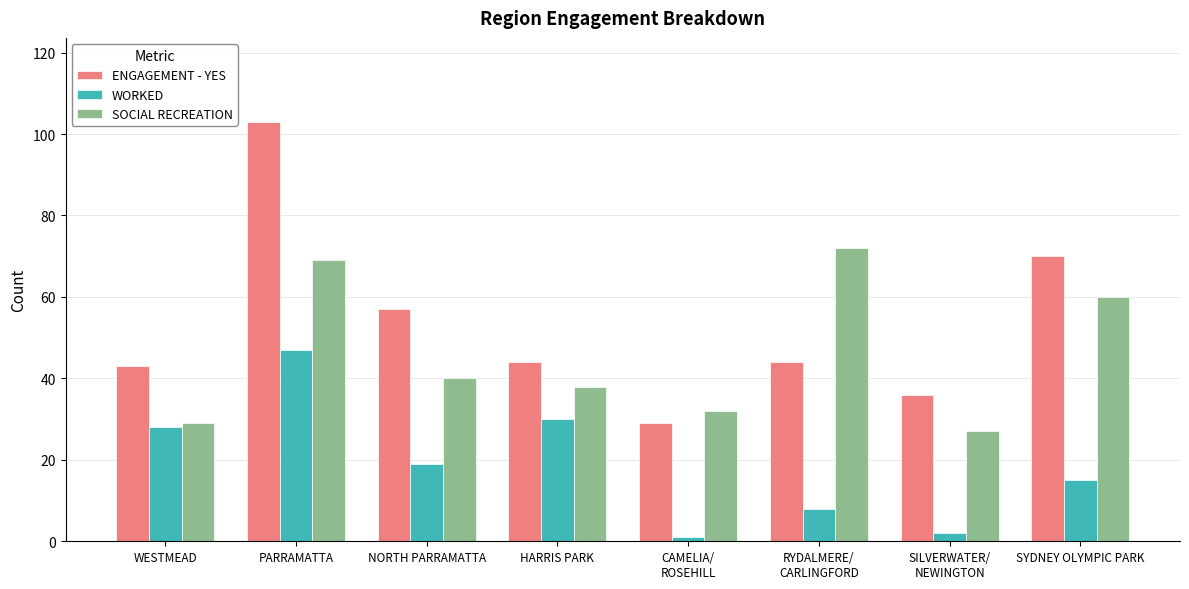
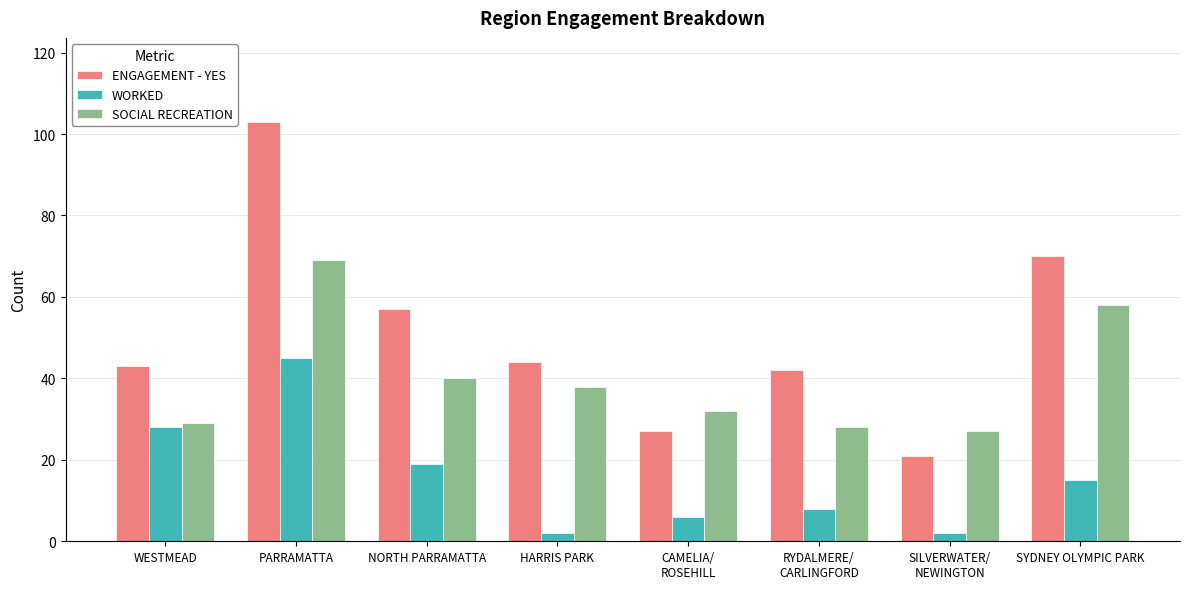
  {
    "ENGAGEMENT - YES": {
      "WESTMEAD": 43,
      "PARRAMATTA": 103,
      "NORTH PARRAMATTA": 57,
      "HARRIS PARK": 44,
-     "CAMELIA/ ROSEHILL": 29,
-     "RYDALMERE/ CARLINGFORD": 44,
-     "SILVERWATER/ NEWINGTON": 36,
+     "CAMELIA/ ROSEHILL": 27,
+     "RYDALMERE/ CARLINGFORD": 42,
+     "SILVERWATER/ NEWINGTON": 21,
      "SYDNEY OLYMPIC PARK": 70
    },
    "WORKED": {
      "WESTMEAD": 28,
-     "PARRAMATTA": 47,
+     "PARRAMATTA": 45,
      "NORTH PARRAMATTA": 19,
-     "HARRIS PARK": 30,
-     "CAMELIA/ ROSEHILL": 1,
+     "HARRIS PARK": 2,
+     "CAMELIA/ ROSEHILL": 6,
      "RYDALMERE/ CARLINGFORD": 8,
      "SILVERWATER/ NEWINGTON": 2,
      "SYDNEY OLYMPIC PARK": 15
    },
    "SOCIAL RECREATION": {
      "WESTMEAD": 29,
      "PARRAMATTA": 69,
      "NORTH PARRAMATTA": 40,
      "HARRIS PARK": 38,
      "CAMELIA/ ROSEHILL": 32,
-     "RYDALMERE/ CARLINGFORD": 72,
+     "RYDALMERE/ CARLINGFORD": 28,
      "SILVERWATER/ NEWINGTON": 27,
-     "SYDNEY OLYMPIC PARK": 60
+     "SYDNEY OLYMPIC PARK": 58
    }
  }
